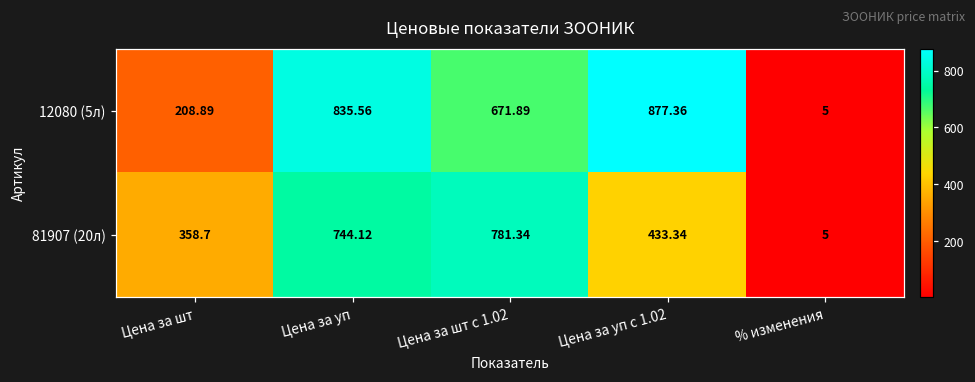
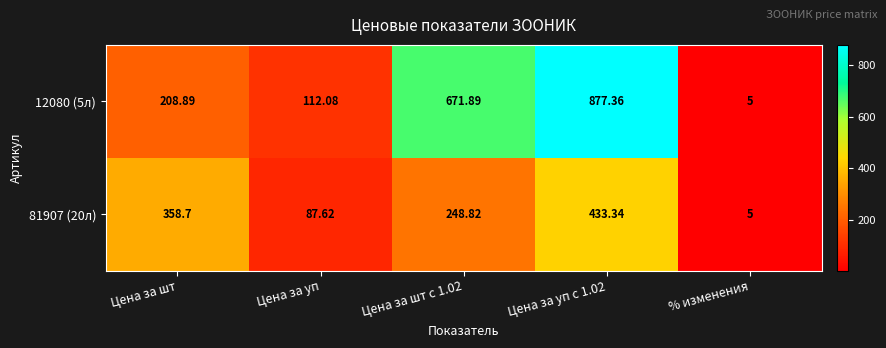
  {
    "12080 (5л)": {
      "Цена за шт": 208.89,
-     "Цена за уп": 835.56,
+     "Цена за уп": 112.08,
      "Цена за шт с 1.02": 671.89,
      "Цена за уп с 1.02": 877.36,
      "% изменения": 5
    },
    "81907 (20л)": {
      "Цена за шт": 358.7,
-     "Цена за уп": 744.12,
-     "Цена за шт с 1.02": 781.34,
+     "Цена за уп": 87.62,
+     "Цена за шт с 1.02": 248.82,
      "Цена за уп с 1.02": 433.34,
      "% изменения": 5
    }
  }
